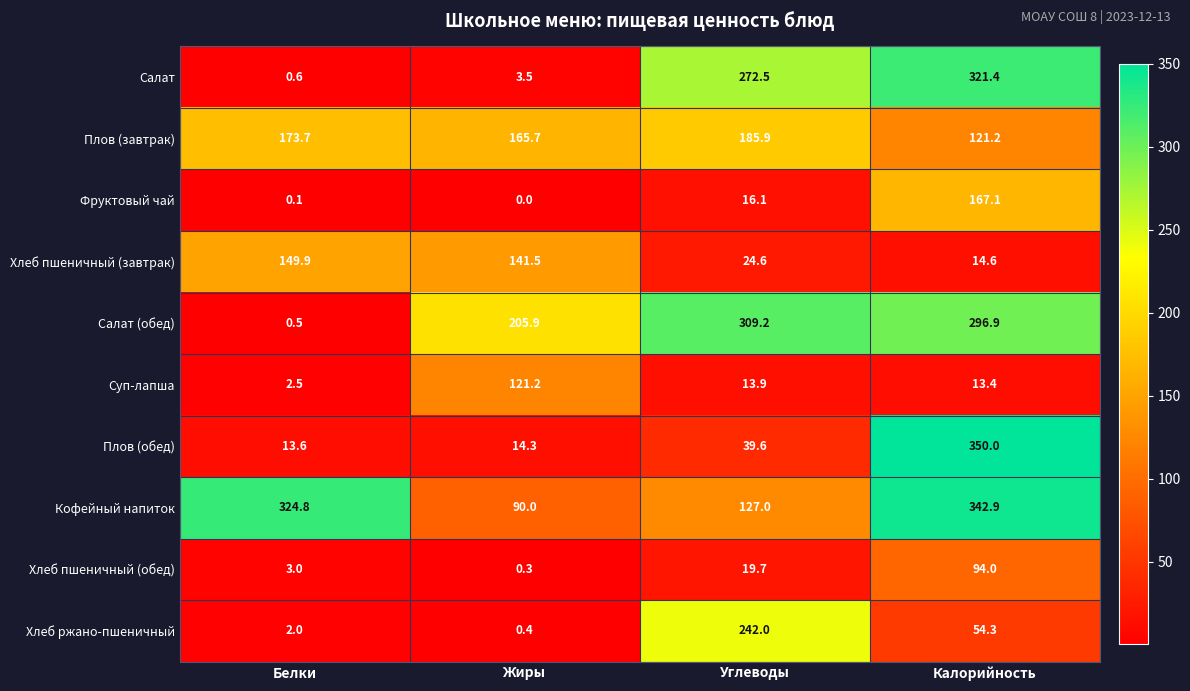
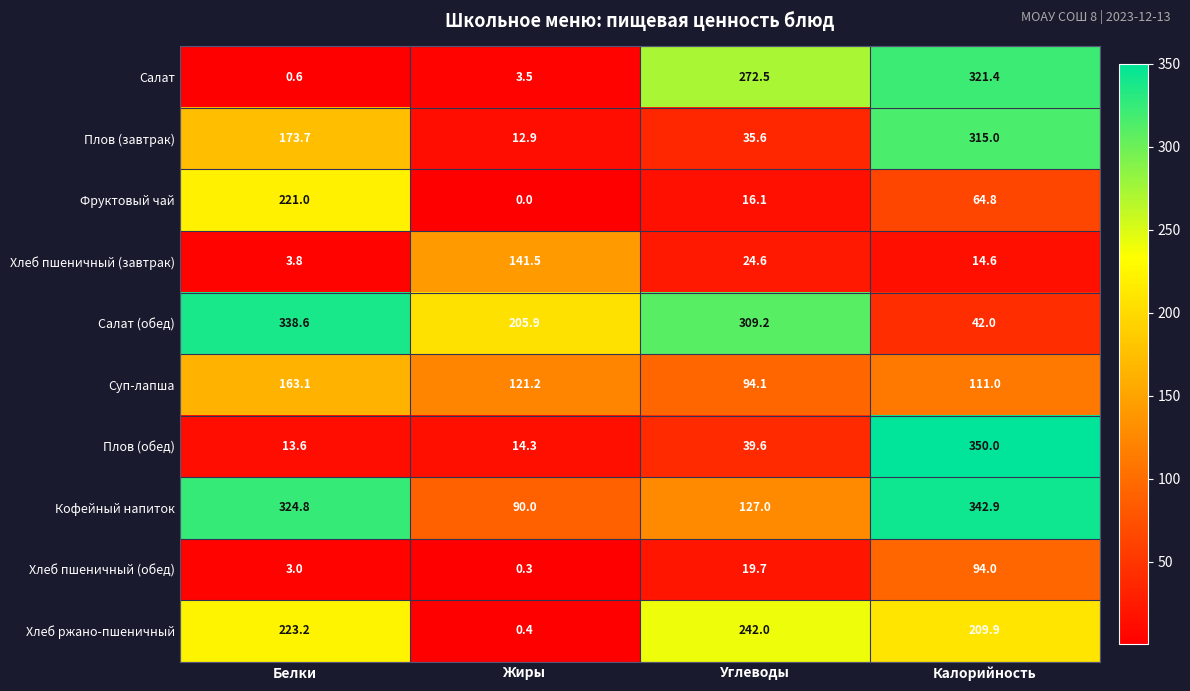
  {
    "Салат": {
      "Белки": 0.6,
      "Жиры": 3.5,
      "Углеводы": 272.5,
      "Калорийность": 321.4
    },
    "Плов (завтрак)": {
      "Белки": 173.7,
-     "Жиры": 165.7,
-     "Углеводы": 185.9,
-     "Калорийность": 121.2
+     "Жиры": 12.9,
+     "Углеводы": 35.6,
+     "Калорийность": 315.0
    },
    "Фруктовый чай": {
-     "Белки": 0.1,
+     "Белки": 221.0,
      "Жиры": 0.0,
      "Углеводы": 16.1,
-     "Калорийность": 167.1
+     "Калорийность": 64.8
    },
    "Хлеб пшеничный (завтрак)": {
-     "Белки": 149.9,
+     "Белки": 3.8,
      "Жиры": 141.5,
      "Углеводы": 24.6,
      "Калорийность": 14.6
    },
    "Салат (обед)": {
-     "Белки": 0.5,
+     "Белки": 338.6,
      "Жиры": 205.9,
      "Углеводы": 309.2,
-     "Калорийность": 296.9
+     "Калорийность": 42.0
    },
    "Суп-лапша": {
-     "Белки": 2.5,
+     "Белки": 163.1,
      "Жиры": 121.2,
-     "Углеводы": 13.9,
-     "Калорийность": 13.4
+     "Углеводы": 94.1,
+     "Калорийность": 111.0
    },
    "Плов (обед)": {
      "Белки": 13.6,
      "Жиры": 14.3,
      "Углеводы": 39.6,
      "Калорийность": 350.0
    },
    "Кофейный напиток": {
      "Белки": 324.8,
      "Жиры": 90.0,
      "Углеводы": 127.0,
      "Калорийность": 342.9
    },
    "Хлеб пшеничный (обед)": {
      "Белки": 3.0,
      "Жиры": 0.3,
      "Углеводы": 19.7,
      "Калорийность": 94.0
    },
    "Хлеб ржано-пшеничный": {
-     "Белки": 2.0,
+     "Белки": 223.2,
      "Жиры": 0.4,
      "Углеводы": 242.0,
-     "Калорийность": 54.3
+     "Калорийность": 209.9
    }
  }
